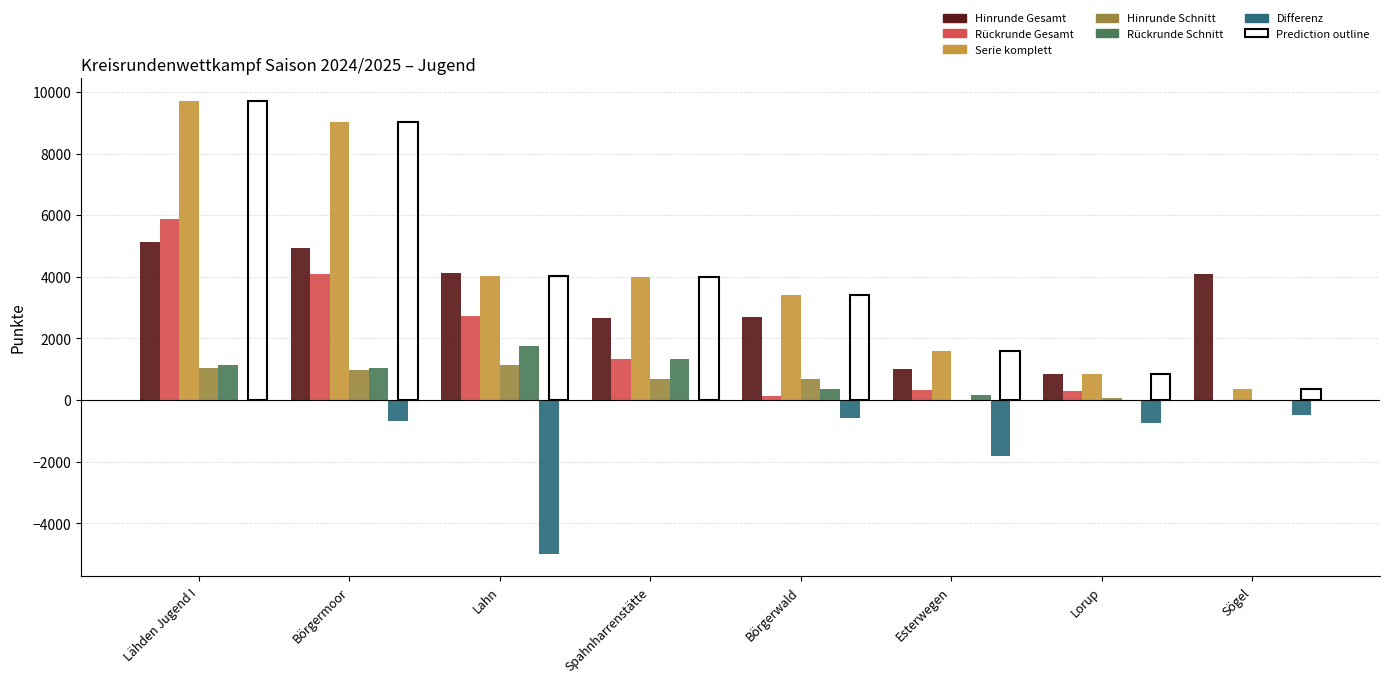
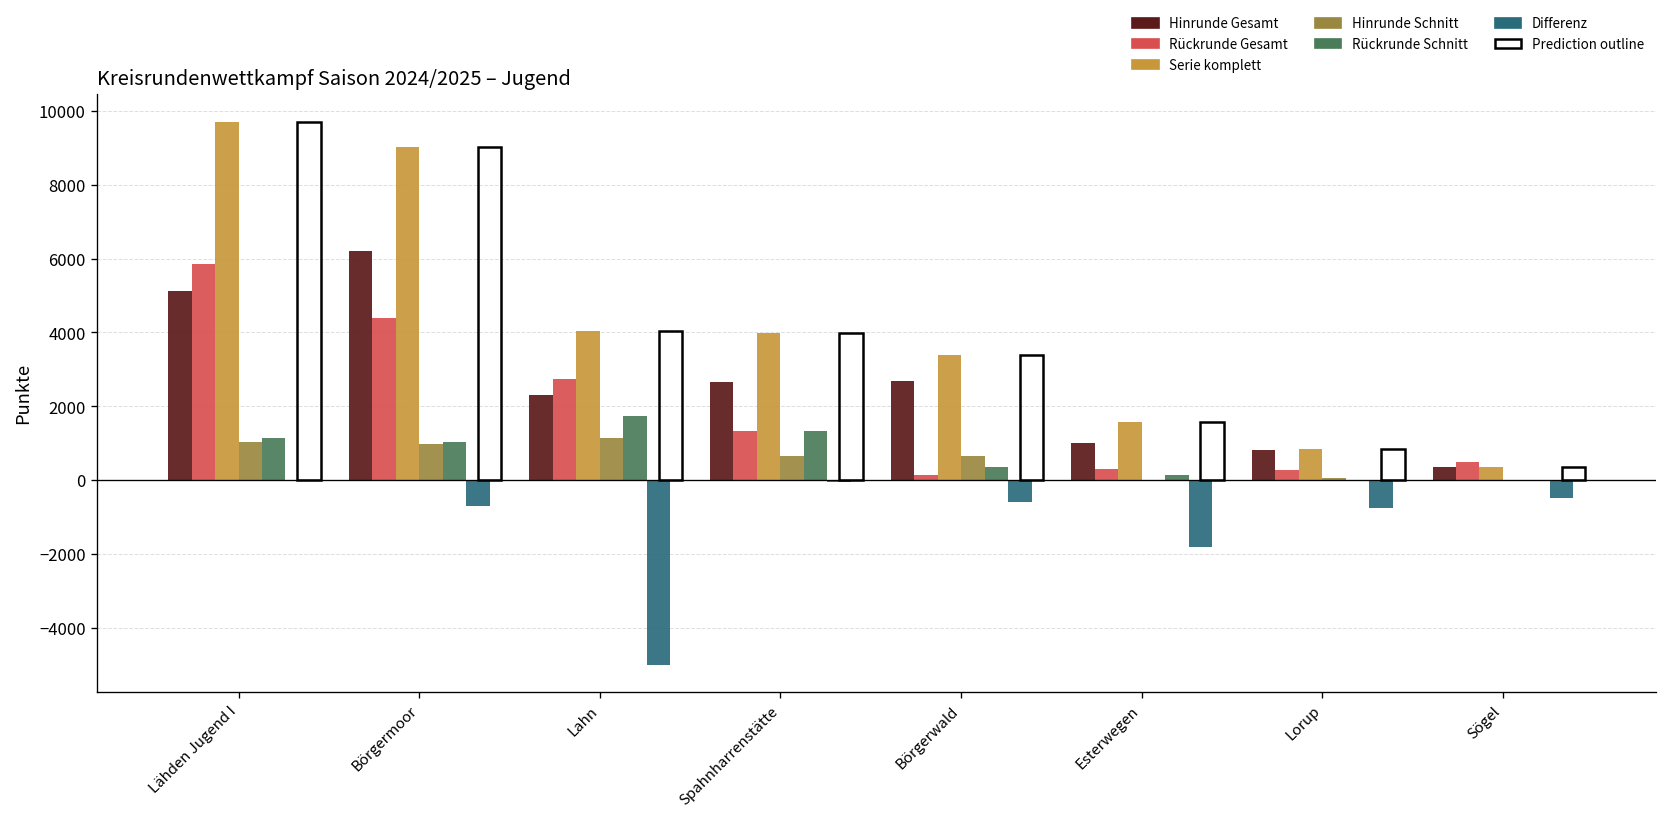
  {
    "Hinrunde Gesamt": {
      "Lähden Jugend I": 5100,
-     "Börgermoor": 4900,
-     "Lahn": 4100,
+     "Börgermoor": 6200,
+     "Lahn": 2300,
      "Spahnharrenstätte": 2700,
      "Börgerwald": 2700,
      "Esterwegen": 1000,
      "Lorup": 800,
-     "Sögel": 4100
+     "Sögel": 400
    },
    "Rückrunde Gesamt": {
      "Lähden Jugend I": 5900,
-     "Börgermoor": 4100,
+     "Börgermoor": 4400,
      "Lahn": 2700,
      "Spahnharrenstätte": 1300,
      "Börgerwald": 100,
      "Esterwegen": 300,
      "Lorup": 300,
-     "Sögel": 0
+     "Sögel": 500
    }
  }
